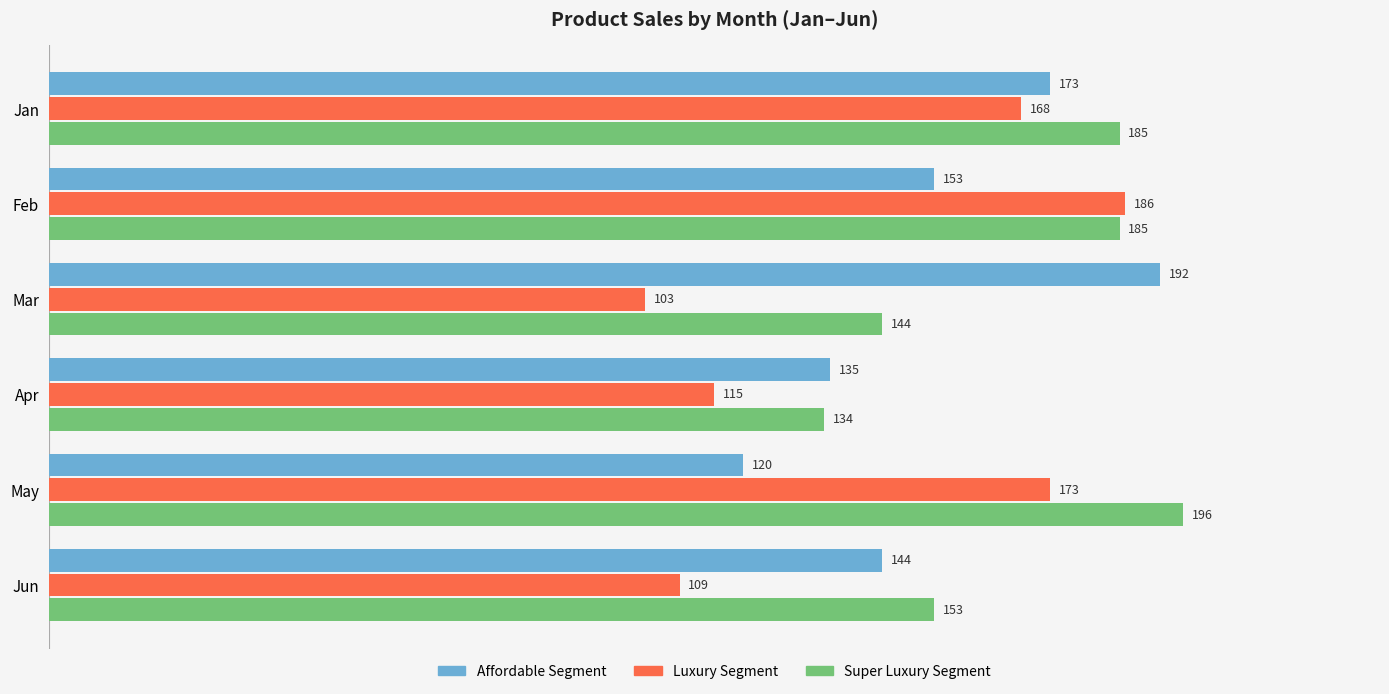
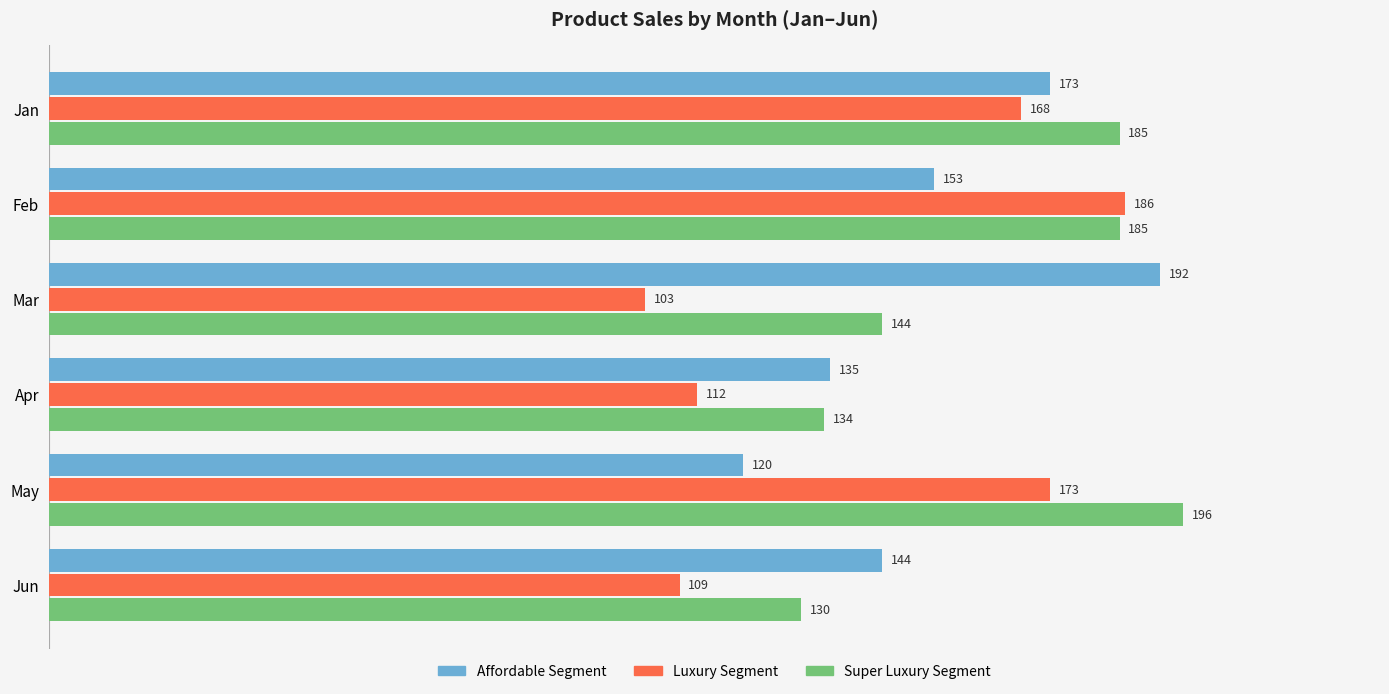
  {
    "Affordable Segment": {
      "Jan": 173,
      "Feb": 153,
      "Mar": 192,
      "Apr": 135,
      "May": 120,
      "Jun": 144
    },
    "Luxury Segment": {
      "Jan": 168,
      "Feb": 186,
      "Mar": 103,
-     "Apr": 115,
+     "Apr": 112,
      "May": 173,
      "Jun": 109
    },
    "Super Luxury Segment": {
      "Jan": 185,
      "Feb": 185,
      "Mar": 144,
      "Apr": 134,
      "May": 196,
-     "Jun": 153
+     "Jun": 130
    }
  }
